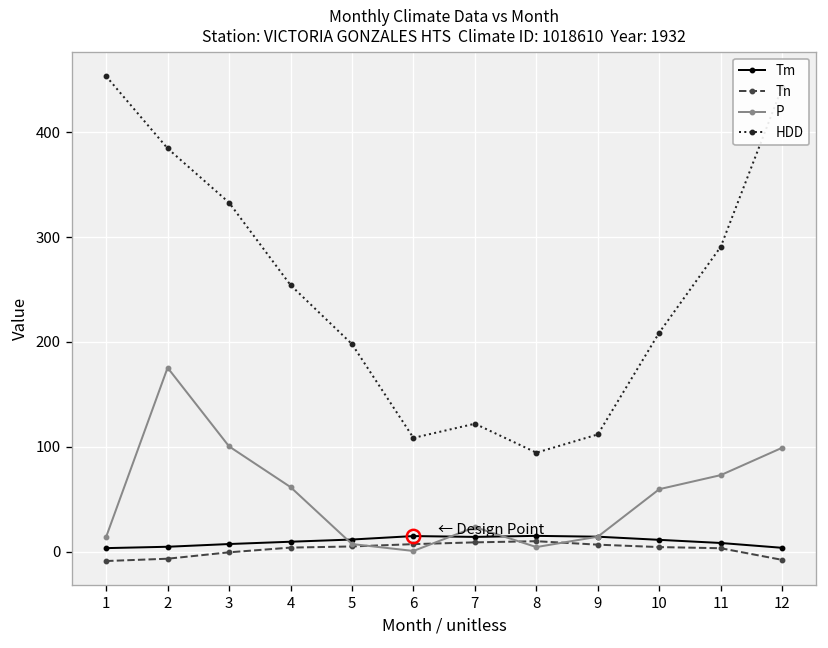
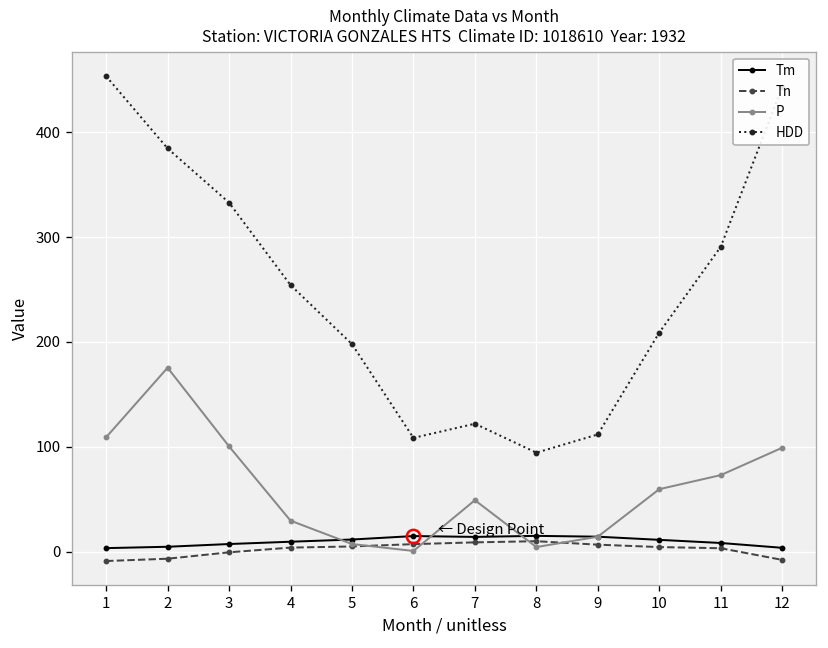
  {
    "P": {
-     "1": 10,
+     "1": 110,
      "2": 180,
      "3": 100,
-     "4": 60,
+     "4": 30,
      "6": 0,
-     "7": 20,
+     "7": 50,
      "8": 0,
      "10": 60,
      "11": 70,
      "12": 100
    }
  }
